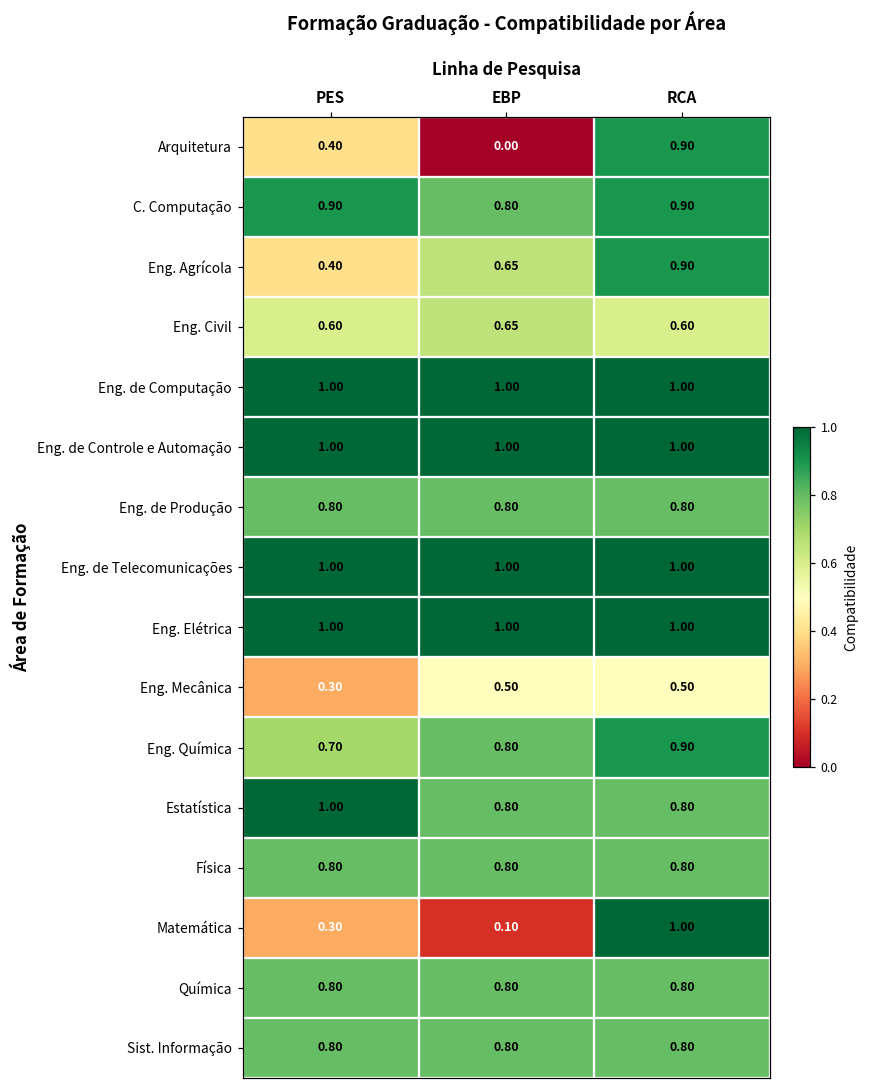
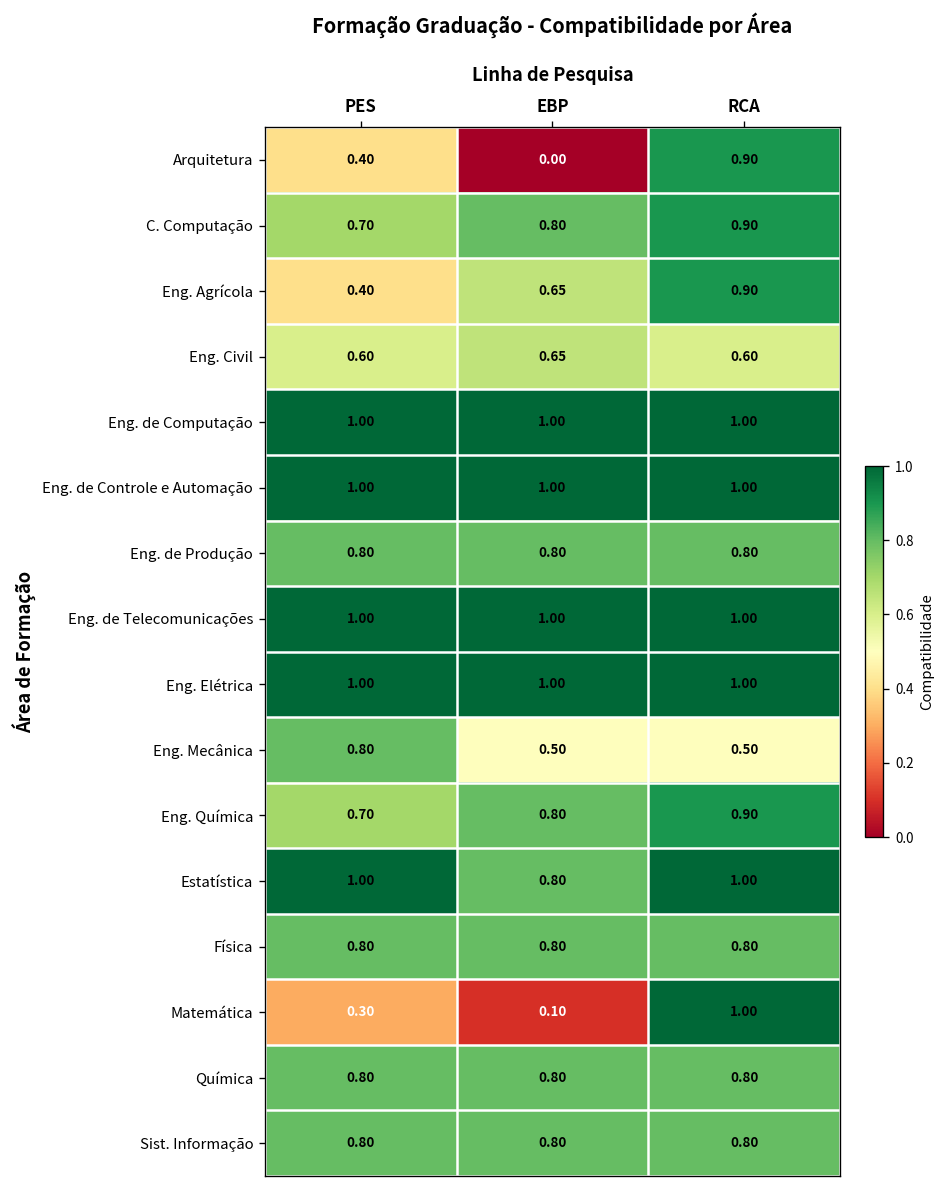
  {
    "Arquitetura": {
      "PES": 0.40,
      "EBP": 0.00,
      "RCA": 0.90
    },
    "C. Computação": {
-     "PES": 0.90,
+     "PES": 0.70,
      "EBP": 0.80,
      "RCA": 0.90
    },
    "Eng. Agrícola": {
      "PES": 0.40,
      "EBP": 0.65,
      "RCA": 0.90
    },
    "Eng. Civil": {
      "PES": 0.60,
      "EBP": 0.65,
      "RCA": 0.60
    },
    "Eng. de Computação": {
      "PES": 1.00,
      "EBP": 1.00,
      "RCA": 1.00
    },
    "Eng. de Controle e Automação": {
      "PES": 1.00,
      "EBP": 1.00,
      "RCA": 1.00
    },
    "Eng. de Produção": {
      "PES": 0.80,
      "EBP": 0.80,
      "RCA": 0.80
    },
    "Eng. de Telecomunicações": {
      "PES": 1.00,
      "EBP": 1.00,
      "RCA": 1.00
    },
    "Eng. Elétrica": {
      "PES": 1.00,
      "EBP": 1.00,
      "RCA": 1.00
    },
    "Eng. Mecânica": {
-     "PES": 0.30,
+     "PES": 0.80,
      "EBP": 0.50,
      "RCA": 0.50
    },
    "Eng. Química": {
      "PES": 0.70,
      "EBP": 0.80,
      "RCA": 0.90
    },
    "Estatística": {
      "PES": 1.00,
      "EBP": 0.80,
-     "RCA": 0.80
+     "RCA": 1.00
    },
    "Física": {
      "PES": 0.80,
      "EBP": 0.80,
      "RCA": 0.80
    },
    "Matemática": {
      "PES": 0.30,
      "EBP": 0.10,
      "RCA": 1.00
    },
    "Química": {
      "PES": 0.80,
      "EBP": 0.80,
      "RCA": 0.80
    },
    "Sist. Informação": {
      "PES": 0.80,
      "EBP": 0.80,
      "RCA": 0.80
    }
  }
